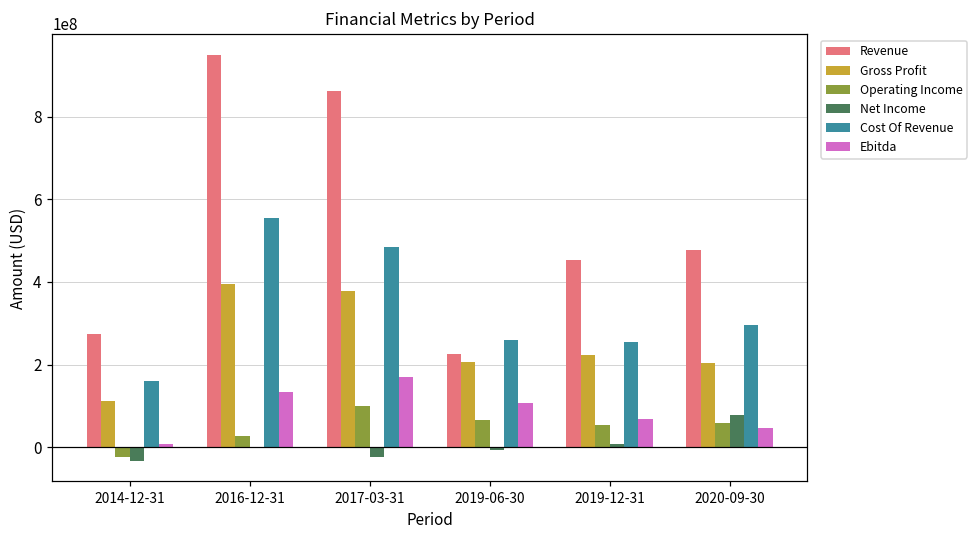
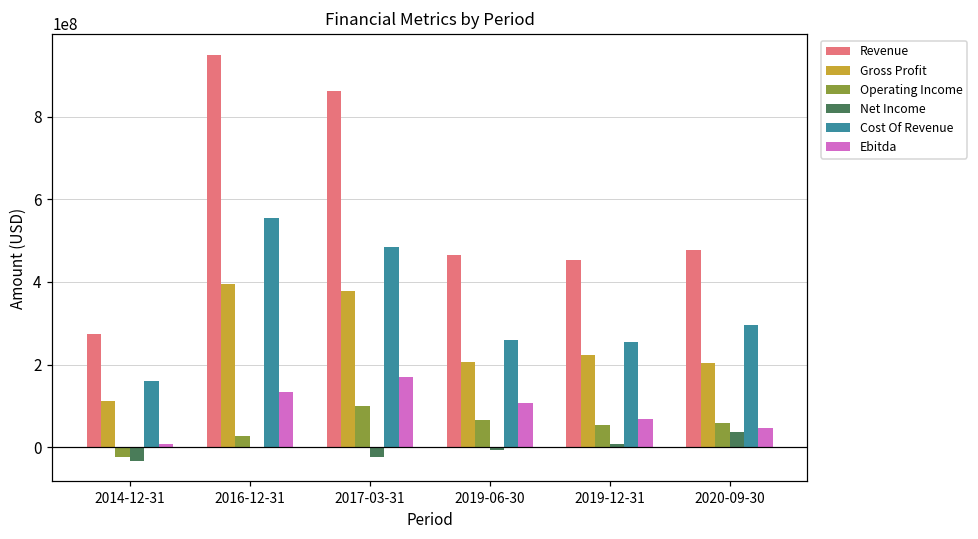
  {
    "Revenue": {
      "2014-12-31": 270000000,
      "2016-12-31": 950000000,
      "2017-03-31": 860000000,
-     "2019-06-30": 230000000,
+     "2019-06-30": 460000000,
      "2019-12-31": 450000000,
      "2020-09-30": 480000000
    },
    "Gross Profit": {
      "2014-12-31": 110000000,
      "2016-12-31": 400000000,
      "2017-03-31": 380000000,
      "2019-06-30": 210000000,
      "2019-12-31": 220000000,
      "2020-09-30": 200000000
    },
    "Operating Income": {
      "2014-12-31": -20000000,
      "2016-12-31": 30000000,
      "2017-03-31": 100000000,
      "2019-06-30": 70000000,
      "2019-12-31": 50000000,
      "2020-09-30": 60000000
    },
    "Net Income": {
      "2014-12-31": -30000000,
      "2017-03-31": -20000000,
      "2019-06-30": -10000000,
      "2019-12-31": 10000000,
-     "2020-09-30": 80000000
+     "2020-09-30": 40000000
    },
    "Cost Of Revenue": {
      "2014-12-31": 160000000,
      "2016-12-31": 550000000,
      "2017-03-31": 480000000,
      "2019-06-30": 260000000,
      "2019-12-31": 260000000,
      "2020-09-30": 300000000
    },
    "Ebitda": {
      "2014-12-31": 10000000,
      "2016-12-31": 130000000,
      "2017-03-31": 170000000,
      "2019-06-30": 110000000,
      "2019-12-31": 70000000,
      "2020-09-30": 50000000
    }
  }
